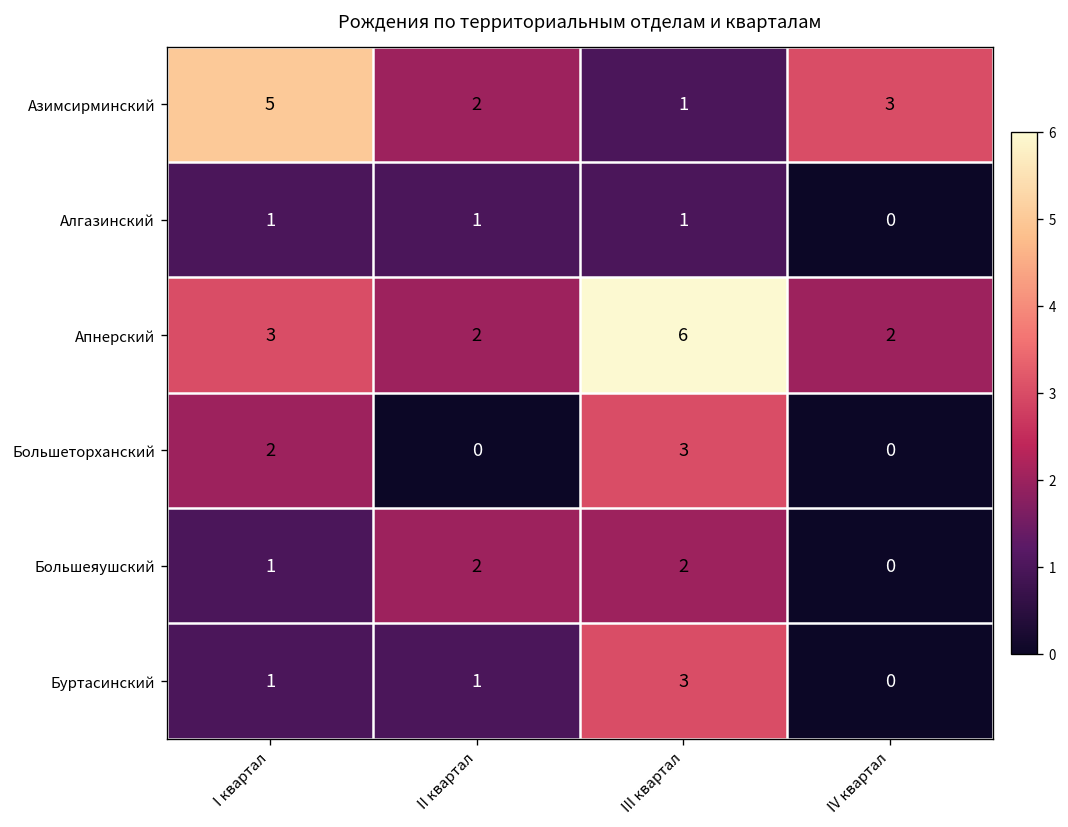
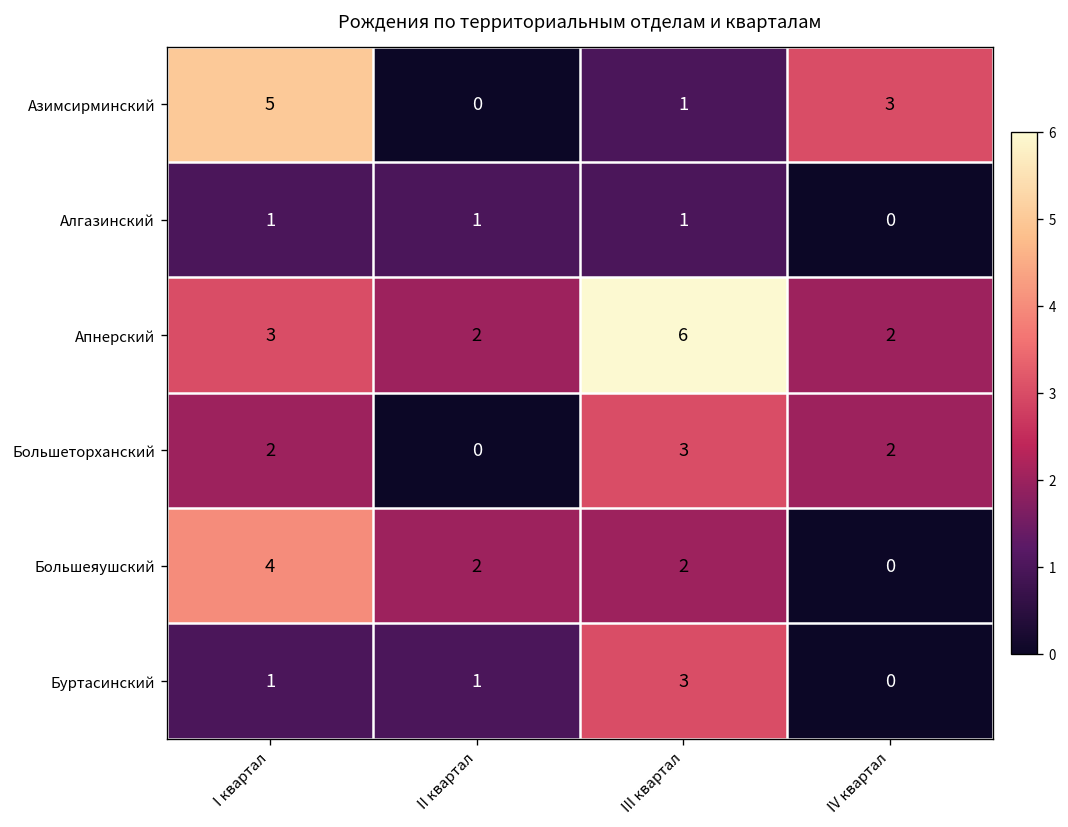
  {
    "Азимсирминский": {
      "I квартал": 5,
-     "II квартал": 2,
+     "II квартал": 0,
      "III квартал": 1,
      "IV квартал": 3
    },
    "Алгазинский": {
      "I квартал": 1,
      "II квартал": 1,
      "III квартал": 1,
      "IV квартал": 0
    },
    "Апнерский": {
      "I квартал": 3,
      "II квартал": 2,
      "III квартал": 6,
      "IV квартал": 2
    },
    "Большеторханский": {
      "I квартал": 2,
      "II квартал": 0,
      "III квартал": 3,
-     "IV квартал": 0
+     "IV квартал": 2
    },
    "Большеяушский": {
-     "I квартал": 1,
+     "I квартал": 4,
      "II квартал": 2,
      "III квартал": 2,
      "IV квартал": 0
    },
    "Буртасинский": {
      "I квартал": 1,
      "II квартал": 1,
      "III квартал": 3,
      "IV квартал": 0
    }
  }
